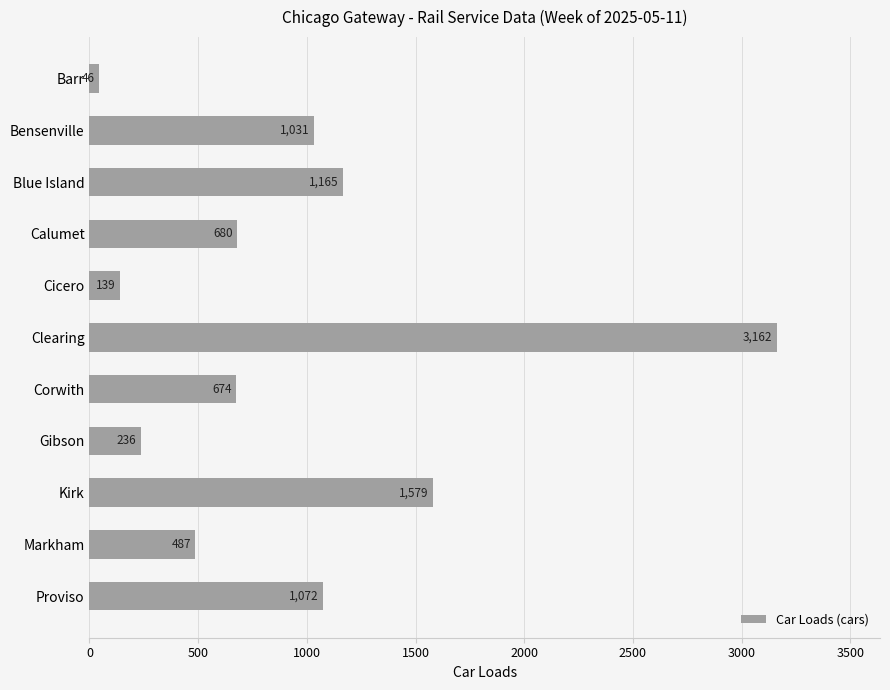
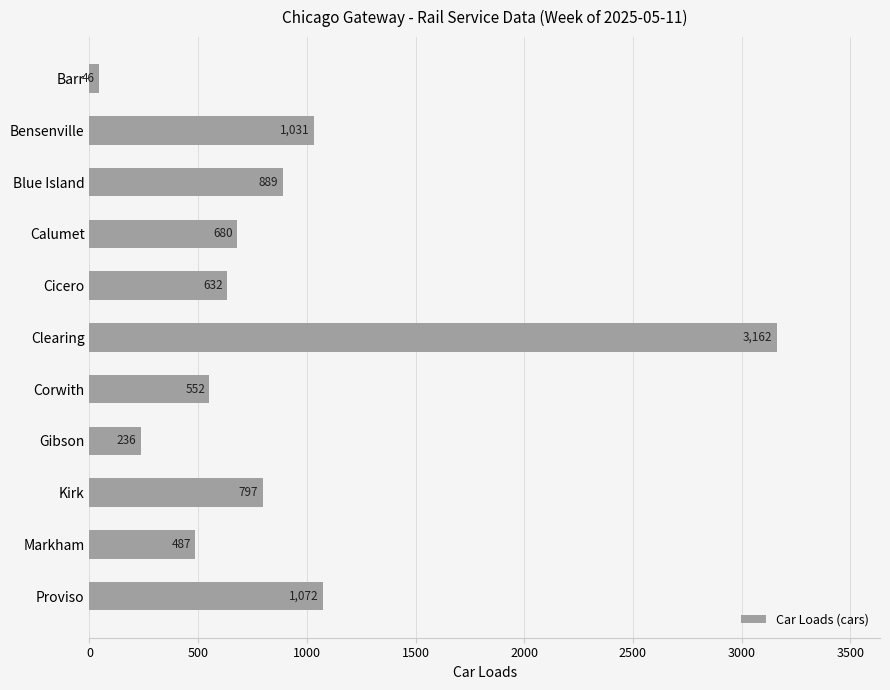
  {
    "Barr": "46",
    "Bensenville": "1,031",
-   "Blue Island": "1,165",
+   "Blue Island": "889",
    "Calumet": "680",
-   "Cicero": "139",
+   "Cicero": "632",
    "Clearing": "3,162",
-   "Corwith": "674",
+   "Corwith": "552",
    "Gibson": "236",
-   "Kirk": "1,579",
+   "Kirk": "797",
    "Markham": "487",
    "Proviso": "1,072"
  }
